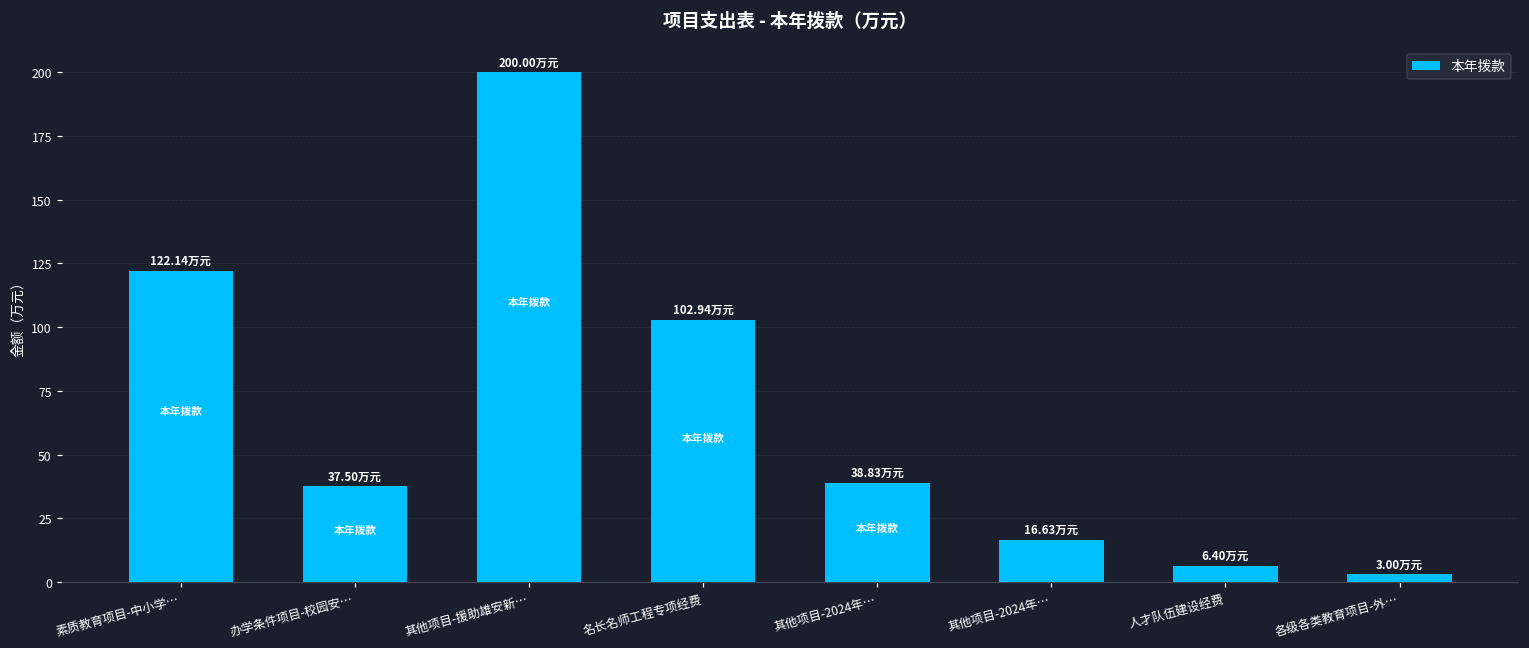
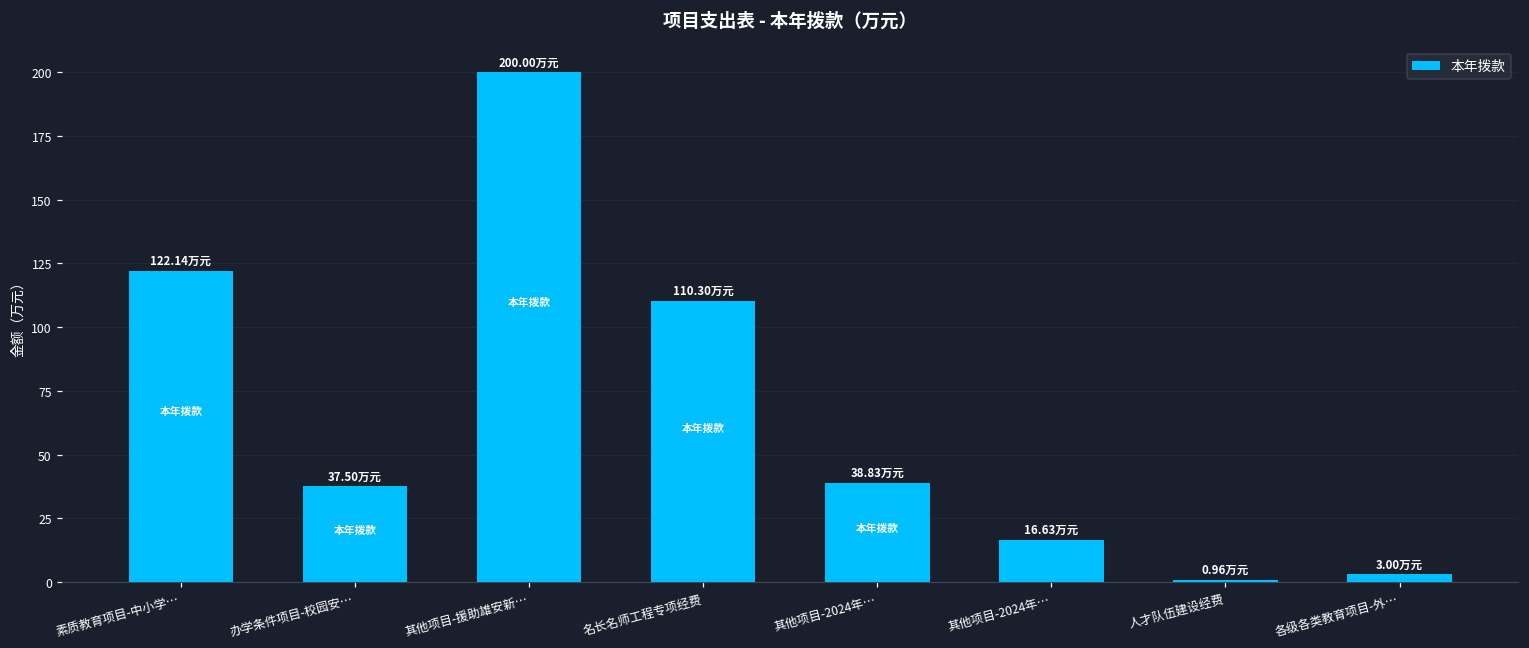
  {
    "素质教育项目-中小学…": 122.14,
    "办学条件项目-校园安…": 37.50,
    "其他项目-援助雄安新…": 200.00,
-   "名长名师工程专项经费": 102.94,
-   "人才队伍建设经费": 6.40,
+   "名长名师工程专项经费": 110.30,
+   "人才队伍建设经费": 0.96,
    "各级各类教育项目-外…": 3.00
  }
